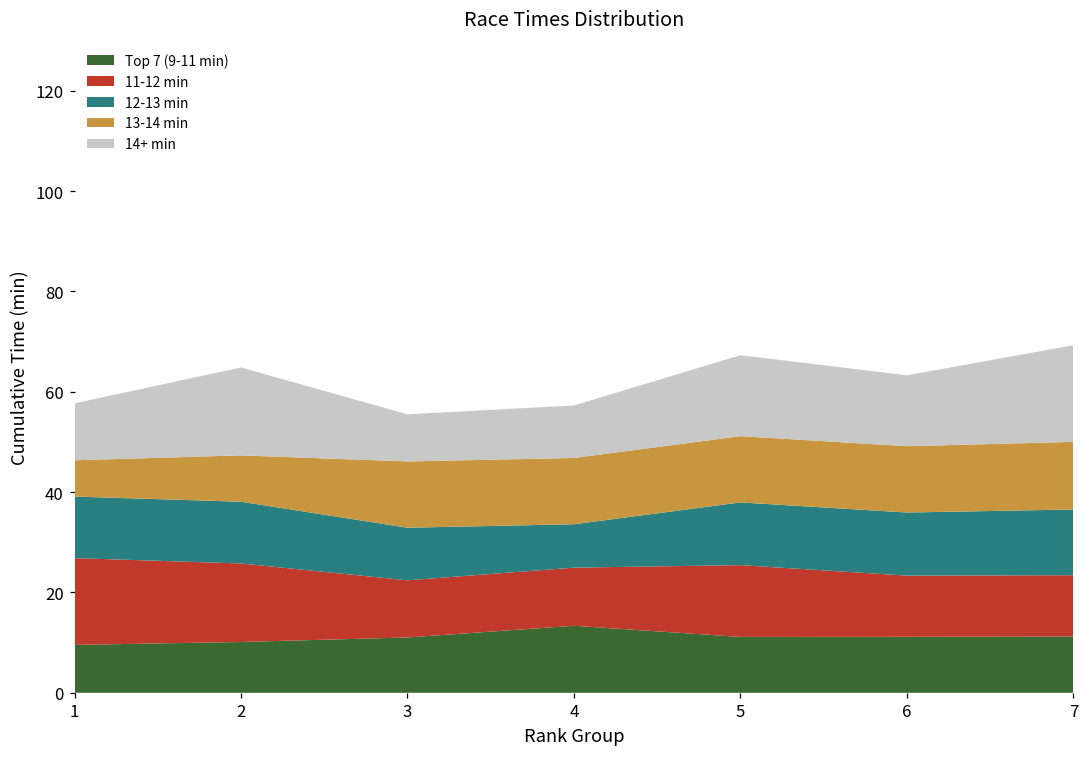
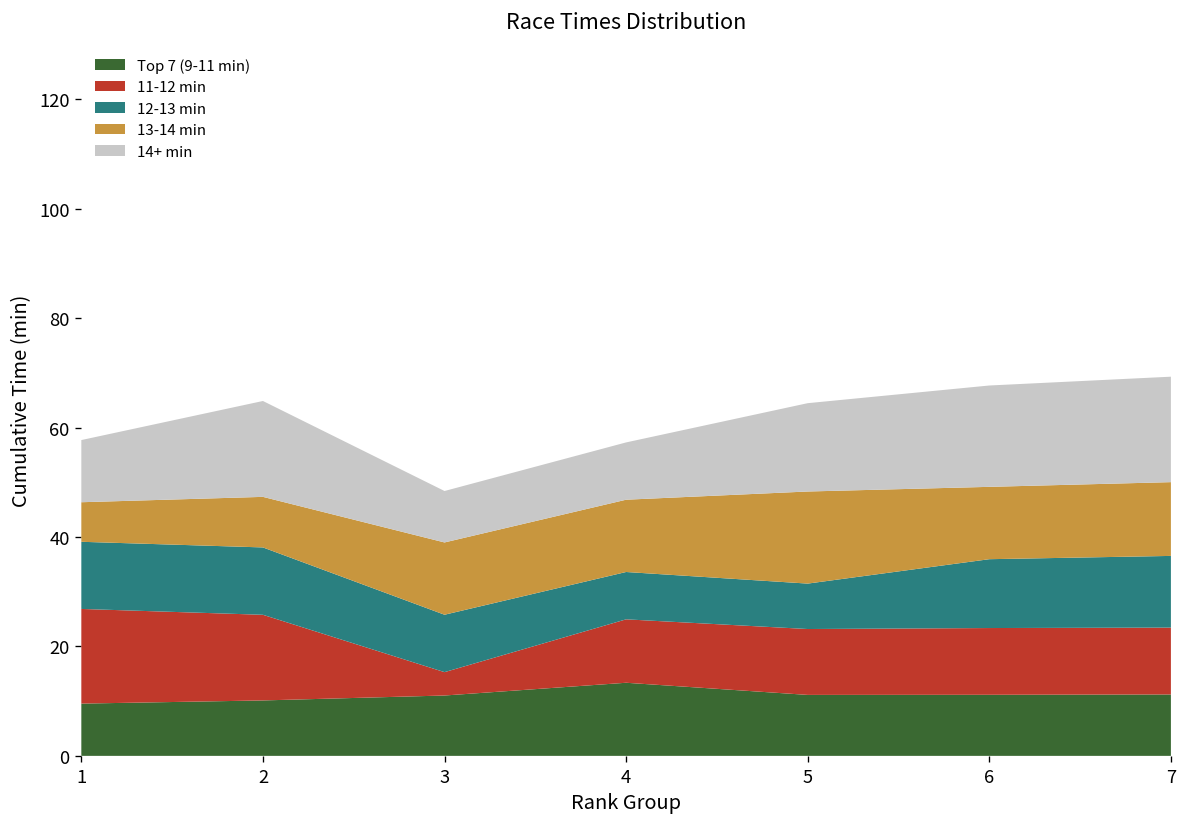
  {
    "11-12 min": {
-     "3": 11,
-     "5": 14
+     "3": 4,
+     "5": 12
    },
    "12-13 min": {
-     "5": 13
+     "5": 8
    },
    "13-14 min": {
-     "5": 13
+     "5": 17
    },
    "14+ min": {
      "1": 11,
      "2": 18,
      "3": 9,
      "4": 10,
      "5": 16,
-     "6": 14,
+     "6": 19,
      "7": 19
    }
  }
